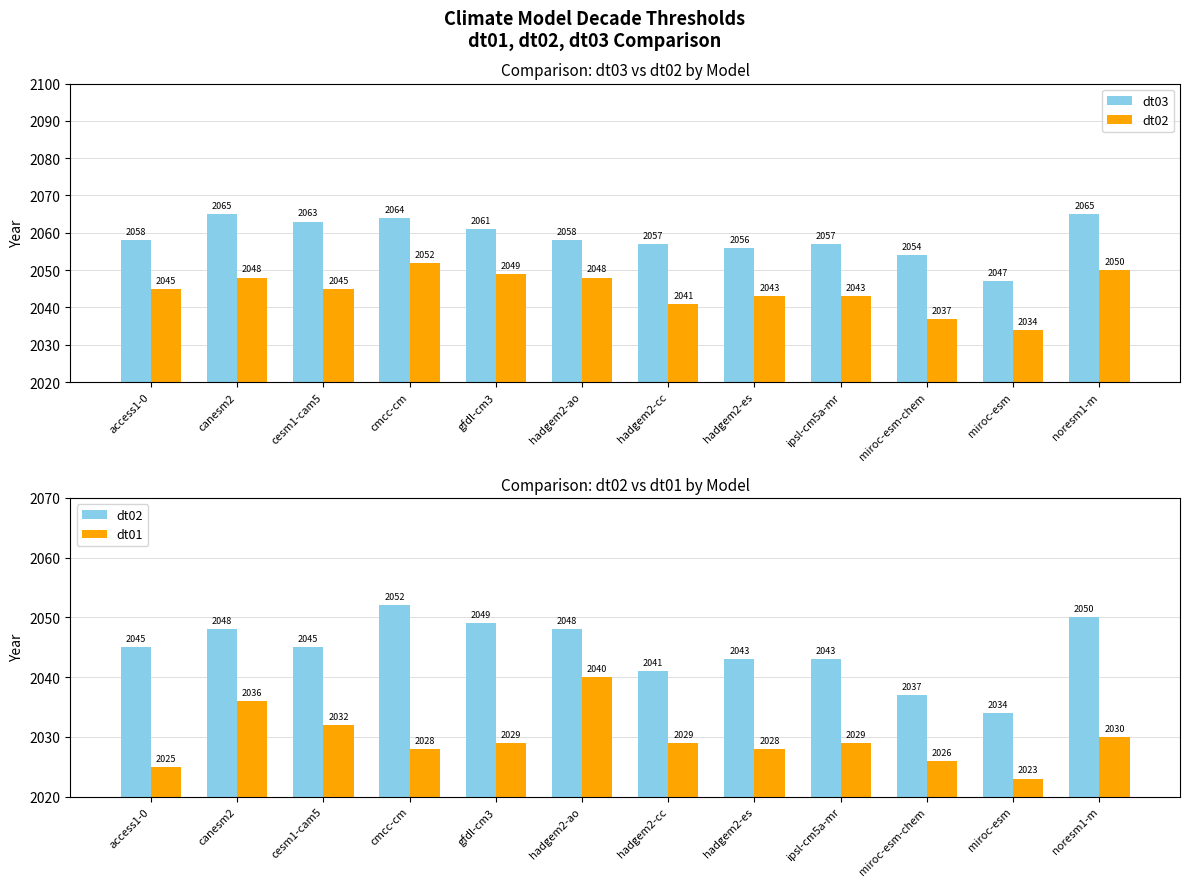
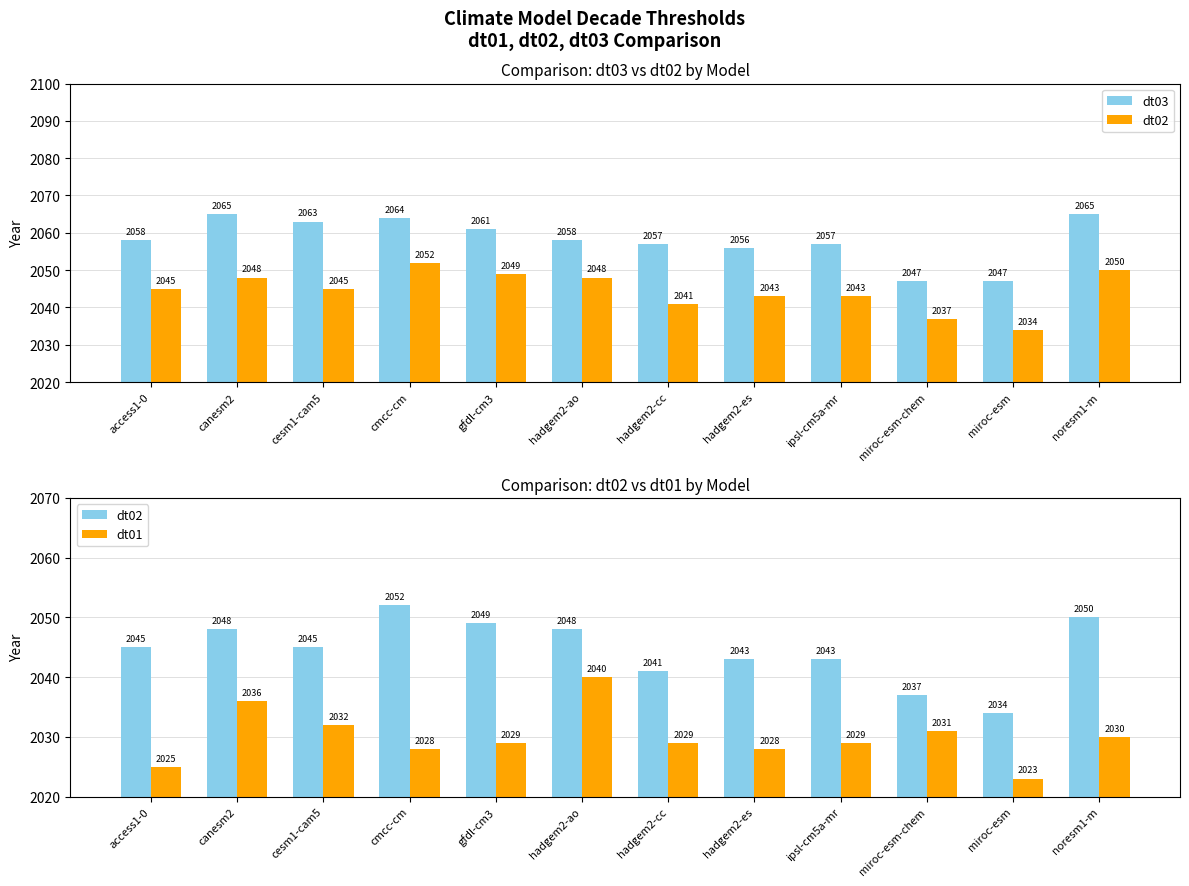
  {
    "Comparison: dt03 vs dt02 by Model": {
      "dt03": {
        "access1-0": 2058,
        "canesm2": 2065,
        "cesm1-cam5": 2063,
        "cmcc-cm": 2064,
        "gfdl-cm3": 2061,
        "hadgem2-ao": 2058,
        "hadgem2-cc": 2057,
        "hadgem2-es": 2056,
        "ipsl-cm5a-mr": 2057,
-       "miroc-esm-chem": 2054,
+       "miroc-esm-chem": 2047,
        "miroc-esm": 2047,
        "noresm1-m": 2065
      }
    },
    "Comparison: dt02 vs dt01 by Model": {
      "dt02": {
        "access1-0": 2045,
        "canesm2": 2048,
        "cesm1-cam5": 2045,
        "cmcc-cm": 2052,
        "gfdl-cm3": 2049,
        "hadgem2-ao": 2048,
        "hadgem2-cc": 2041,
        "hadgem2-es": 2043,
        "ipsl-cm5a-mr": 2043,
        "miroc-esm-chem": 2037,
        "miroc-esm": 2034,
        "noresm1-m": 2050
      },
      "dt01": {
        "access1-0": 2025,
        "canesm2": 2036,
        "cesm1-cam5": 2032,
        "cmcc-cm": 2028,
        "gfdl-cm3": 2029,
        "hadgem2-ao": 2040,
        "hadgem2-cc": 2029,
        "hadgem2-es": 2028,
        "ipsl-cm5a-mr": 2029,
-       "miroc-esm-chem": 2026,
+       "miroc-esm-chem": 2031,
        "miroc-esm": 2023,
        "noresm1-m": 2030
      }
    }
  }
